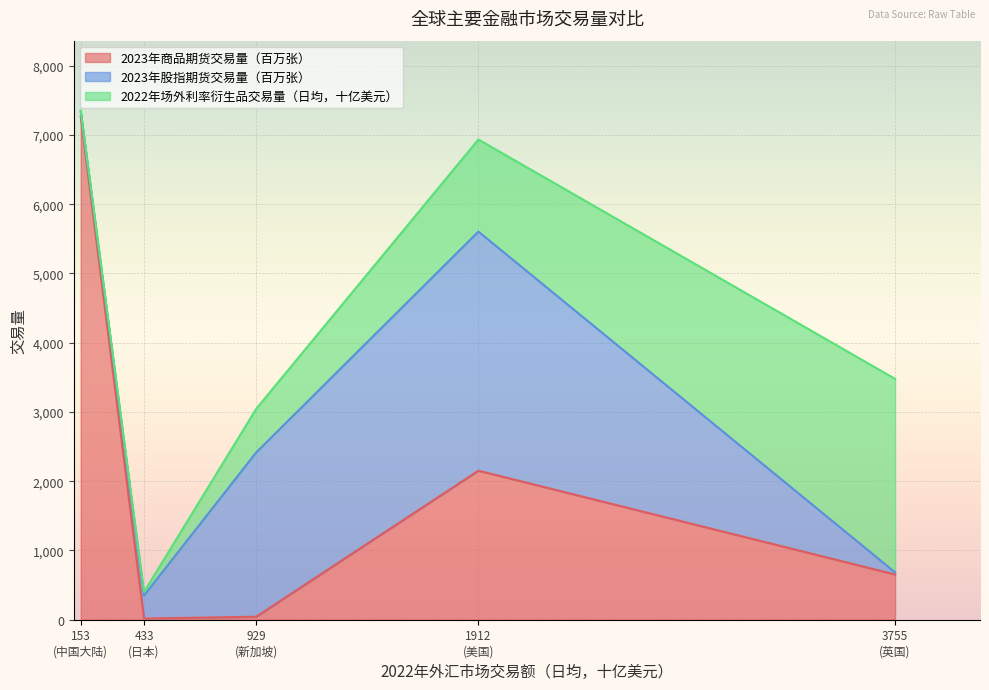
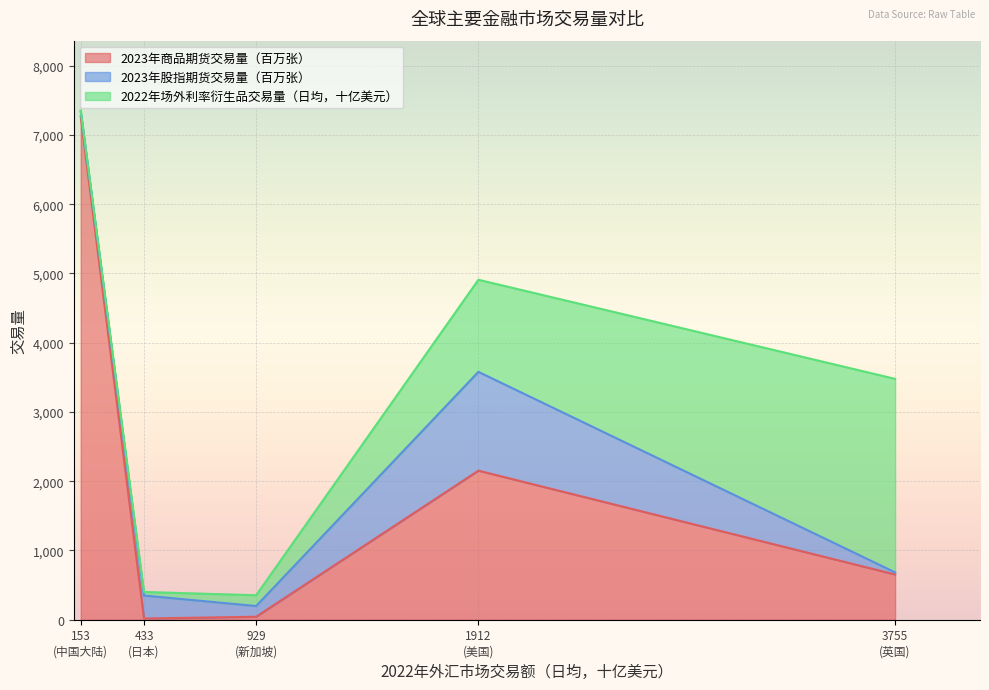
  {
    "2023年商品期货交易量（百万张）": {
      "153 (中国大陆)": "7,300",
      "433 (日本)": "0",
      "929 (新加坡)": "0",
      "1912 (美国)": "2,200"
    },
    "2023年股指期货交易量（百万张）": {
      "433 (日本)": "300",
-     "929 (新加坡)": "2,400",
-     "1912 (美国)": "3,500"
+     "929 (新加坡)": "200",
+     "1912 (美国)": "1,400"
    },
    "2022年场外利率衍生品交易量（日均，十亿美元）": {
      "433 (日本)": "100",
-     "929 (新加坡)": "600",
+     "929 (新加坡)": "200",
      "1912 (美国)": "1,300",
      "3755 (英国)": "2,800"
    }
  }
